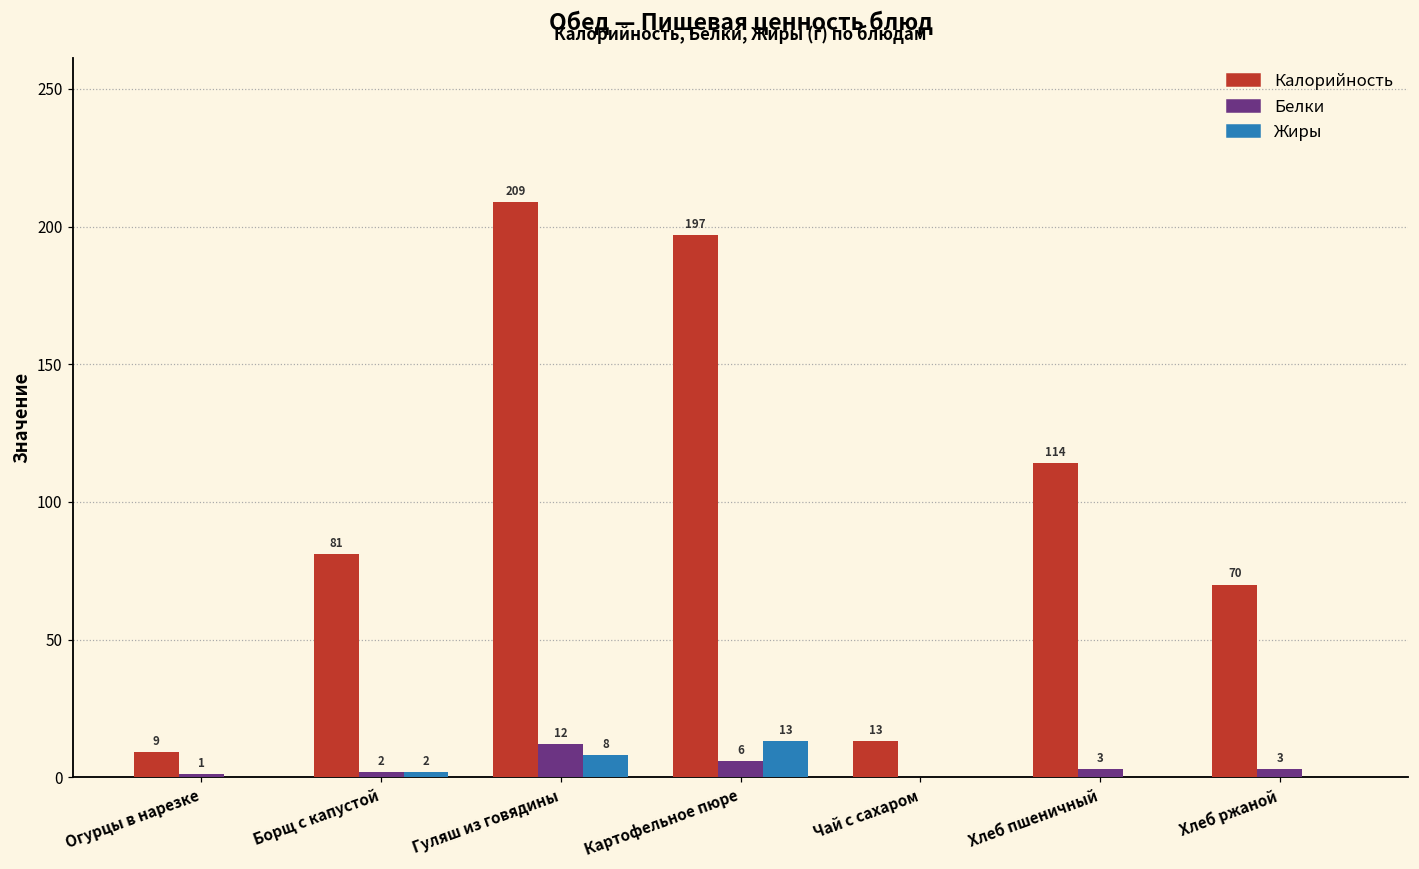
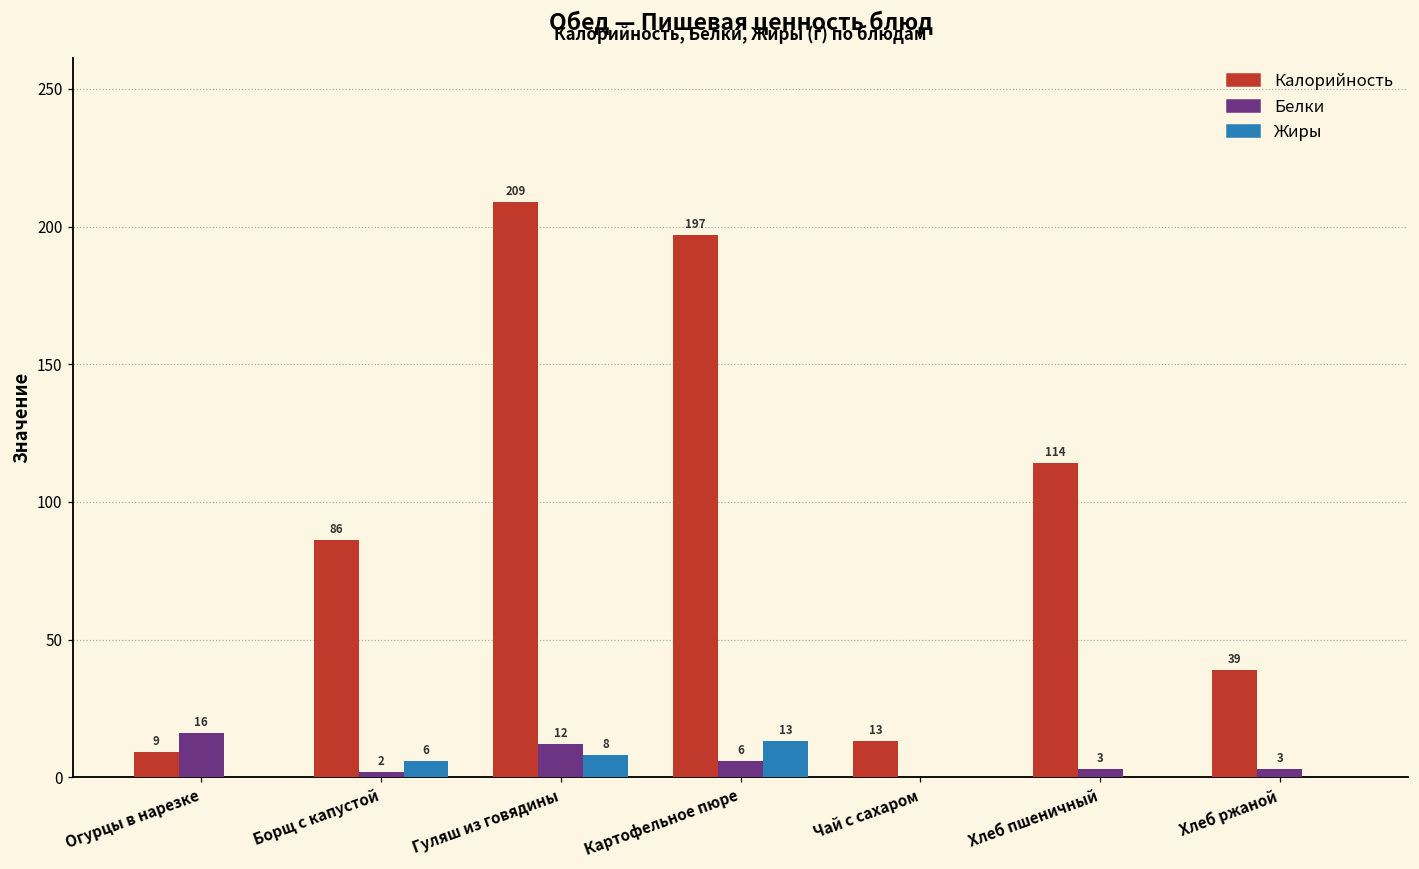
  {
    "Калорийность": {
      "Огурцы в нарезке": 9,
-     "Борщ с капустой": 81,
+     "Борщ с капустой": 86,
      "Гуляш из говядины": 209,
      "Картофельное пюре": 197,
      "Чай с сахаром": 13,
      "Хлеб пшеничный": 114,
-     "Хлеб ржаной": 70
+     "Хлеб ржаной": 39
    },
    "Белки": {
-     "Огурцы в нарезке": 1,
+     "Огурцы в нарезке": 16,
      "Борщ с капустой": 2,
      "Гуляш из говядины": 12,
      "Картофельное пюре": 6,
      "Хлеб пшеничный": 3,
      "Хлеб ржаной": 3
    },
    "Жиры": {
-     "Борщ с капустой": 2,
+     "Борщ с капустой": 6,
      "Гуляш из говядины": 8,
      "Картофельное пюре": 13
    }
  }
